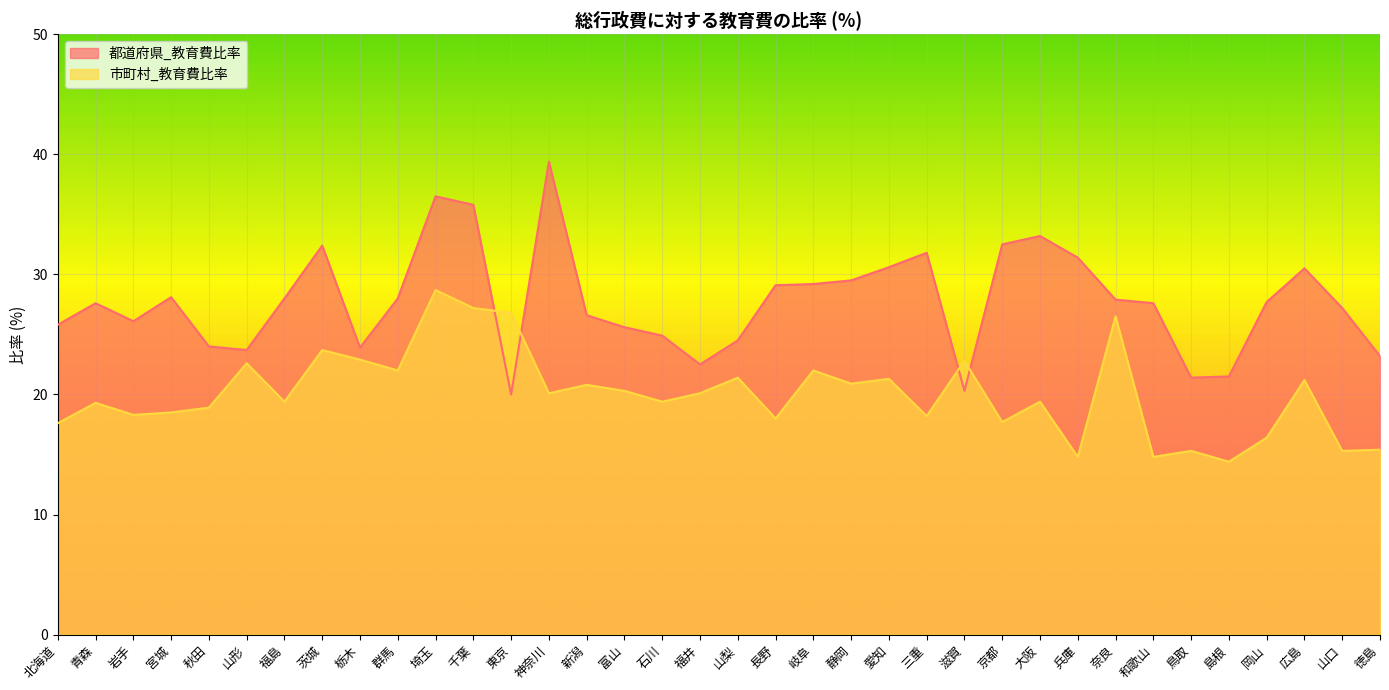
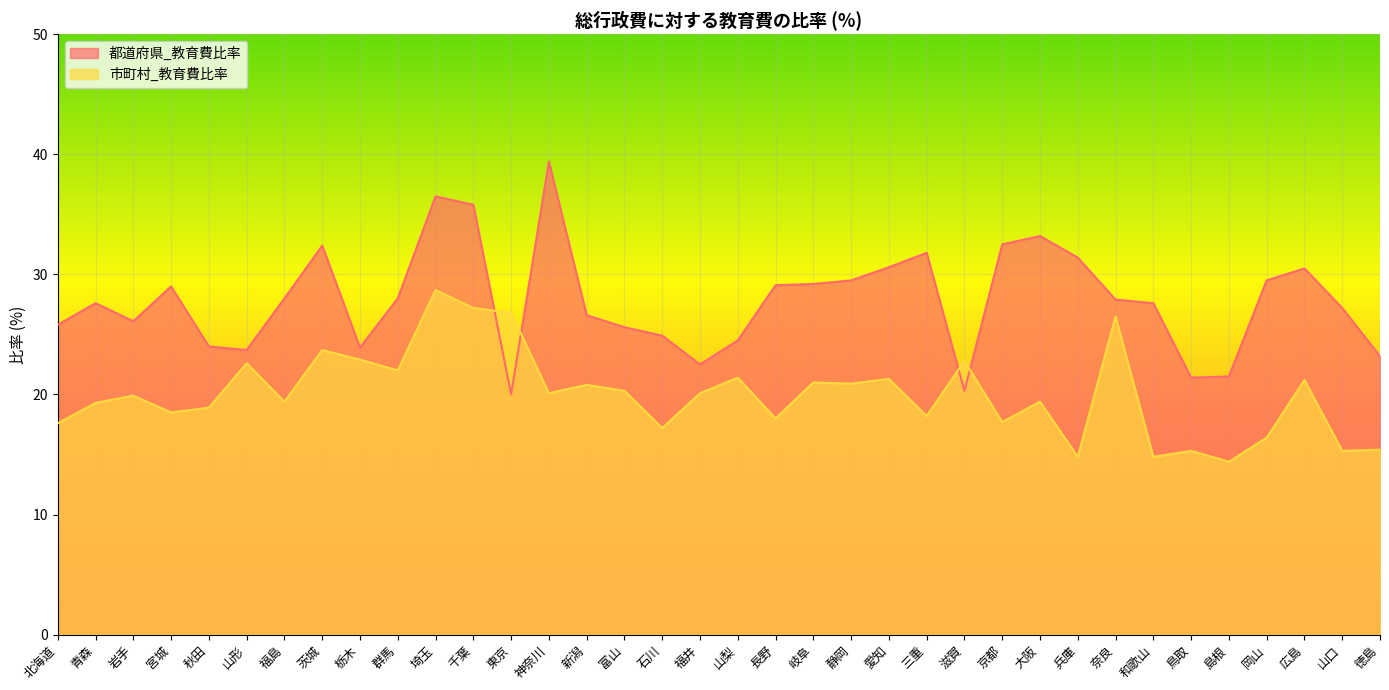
  {
    "都道府県_教育費比率": {
      "北海道": 25.8,
      "青森": 27.6,
      "岩手": 26.1,
-     "宮城": 28.1,
+     "宮城": 29.0,
      "秋田": 24.0,
      "山形": 23.7,
      "福島": 28.0,
      "茨城": 32.4,
      "栃木": 23.9,
      "群馬": 28.0,
      "埼玉": 36.5,
      "千葉": 35.8,
      "東京": 20.0,
      "神奈川": 39.4,
      "新潟": 26.6,
      "富山": 25.6,
      "石川": 24.9,
      "福井": 22.5,
      "山梨": 24.5,
      "長野": 29.1,
      "岐阜": 29.2,
      "静岡": 29.5,
      "愛知": 30.6,
      "三重": 31.8,
      "滋賀": 20.3,
      "京都": 32.5,
      "大阪": 33.2,
      "兵庫": 31.4,
      "奈良": 27.9,
      "和歌山": 27.6,
      "鳥取": 21.4,
      "島根": 21.5,
-     "岡山": 27.7,
+     "岡山": 29.5,
      "広島": 30.5,
      "山口": 27.2,
      "徳島": 23.2
    },
    "市町村_教育費比率": {
      "北海道": 17.6,
      "青森": 19.3,
-     "岩手": 18.3,
+     "岩手": 19.9,
      "宮城": 18.5,
      "秋田": 18.9,
      "山形": 22.6,
      "福島": 19.4,
      "茨城": 23.7,
      "栃木": 22.9,
      "群馬": 22.0,
      "埼玉": 28.7,
      "千葉": 27.2,
      "東京": 26.8,
      "神奈川": 20.1,
      "新潟": 20.8,
      "富山": 20.3,
-     "石川": 19.4,
+     "石川": 17.2,
      "福井": 20.1,
      "山梨": 21.4,
      "長野": 18.0,
-     "岐阜": 22,
+     "岐阜": 21,
      "静岡": 20.9,
      "愛知": 21.3,
      "三重": 18.2,
      "滋賀": 22.8,
      "京都": 17.7,
      "大阪": 19.4,
      "兵庫": 14.8,
      "奈良": 26.5,
      "和歌山": 14.8,
      "鳥取": 15.3,
      "島根": 14.4,
      "岡山": 16.4,
      "広島": 21.2,
      "山口": 15.3,
      "徳島": 15.4
    }
  }
